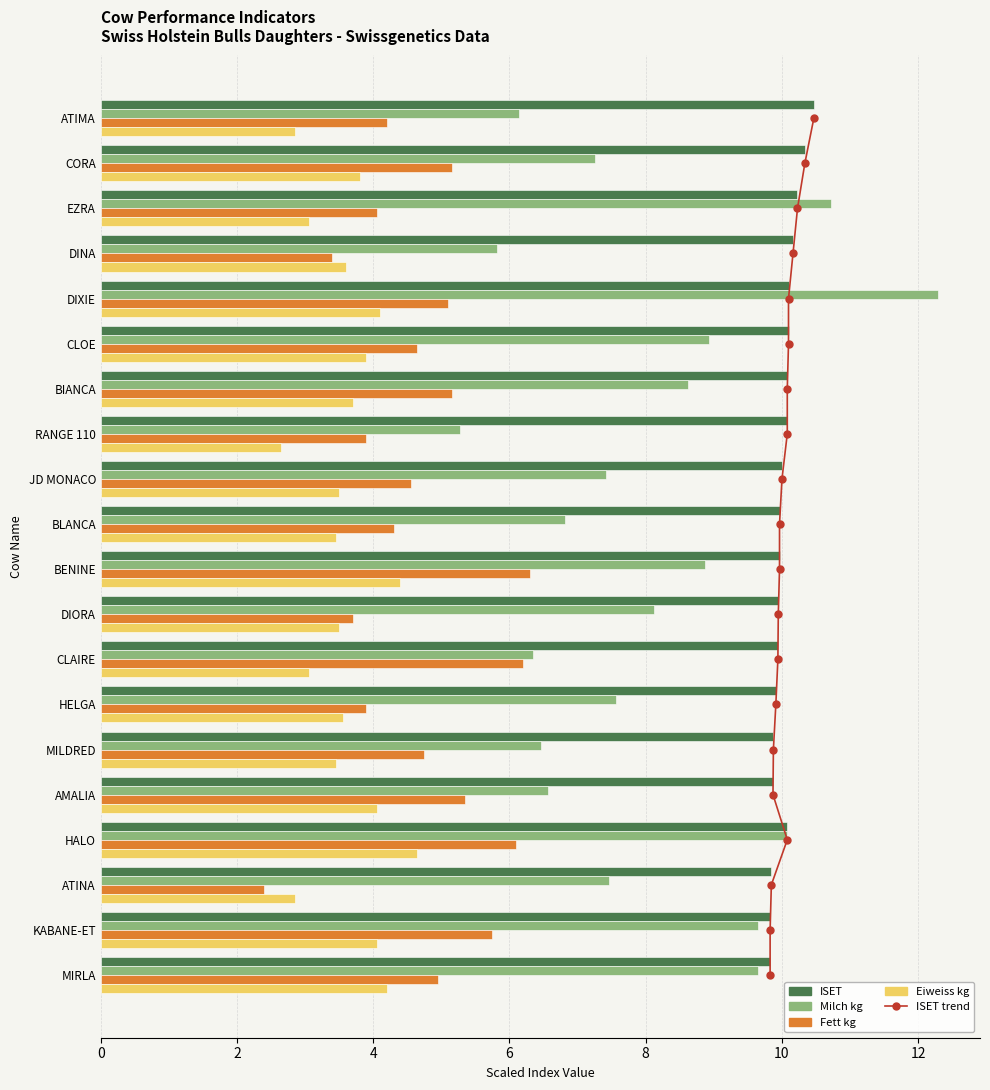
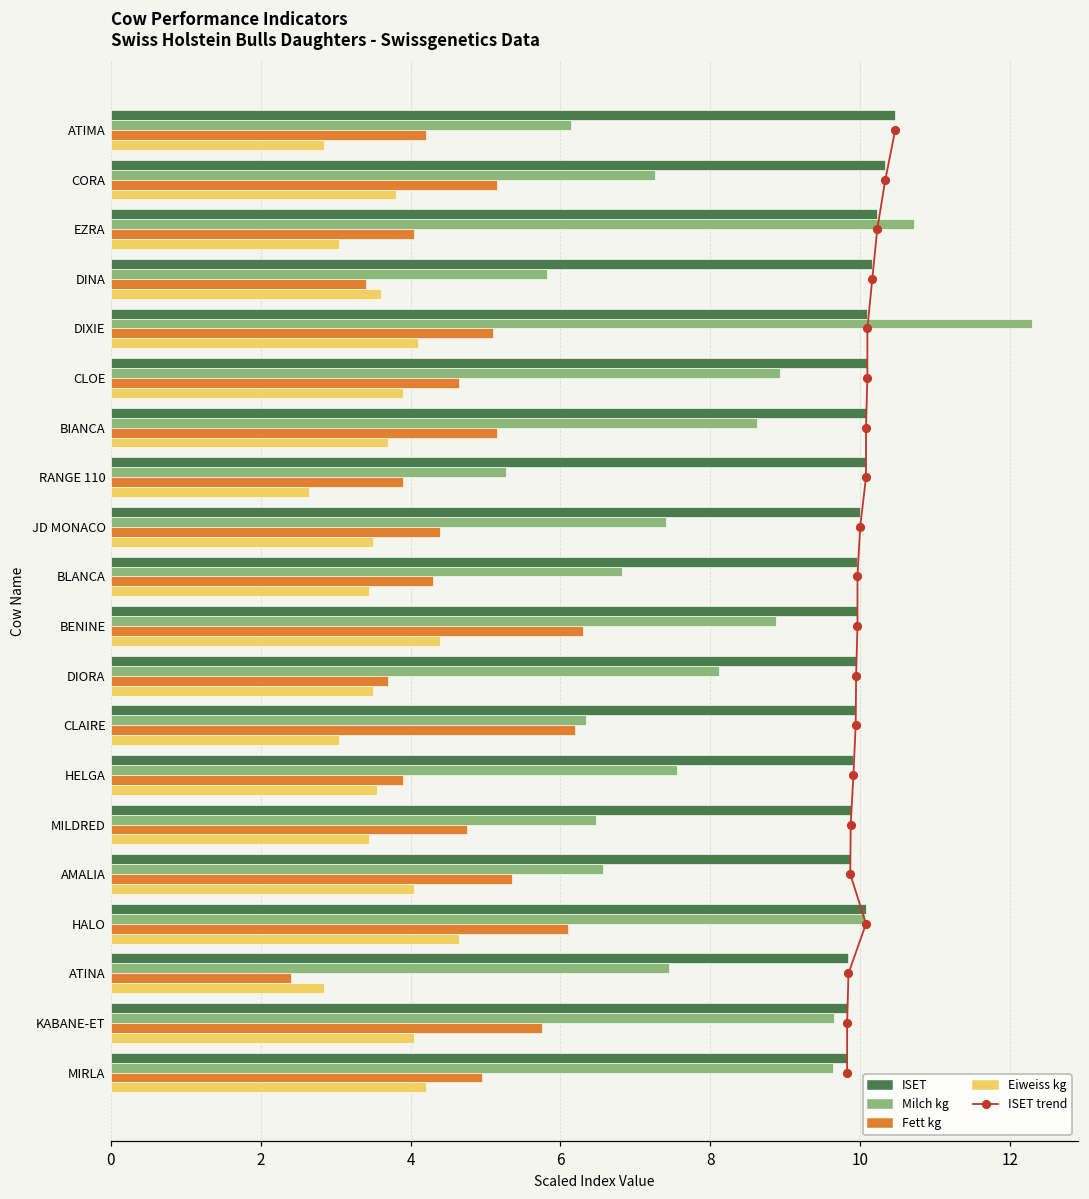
  {
    "ISET": {
      "ATIMA": 10.5,
      "CORA": 10.3,
      "EZRA": 10.2,
      "DINA": 10.2,
      "DIXIE": 10.1,
      "CLOE": 10.1,
      "BIANCA": 10.1,
      "RANGE 110": 10.1,
      "JD MONACO": 10.0,
      "BLANCA": 10.0,
      "BENINE": 10.0,
      "DIORA": 9.9,
      "CLAIRE": 9.9,
      "HELGA": 9.9,
      "MILDRED": 9.9,
      "AMALIA": 9.9,
      "HALO": 10.1,
      "ATINA": 9.8,
      "KABANE-ET": 9.8,
      "MIRLA": 9.8
    },
    "Milch kg": {
      "ATIMA": 6.1,
      "CORA": 7.3,
      "EZRA": 10.7,
      "DINA": 5.8,
      "DIXIE": 12.3,
      "CLOE": 8.9,
      "BIANCA": 8.6,
      "RANGE 110": 5.3,
      "JD MONACO": 7.4,
      "BLANCA": 6.8,
      "BENINE": 8.9,
      "DIORA": 8.1,
      "CLAIRE": 6.3,
      "HELGA": 7.6,
      "MILDRED": 6.5,
      "AMALIA": 6.6,
      "HALO": 10.1,
      "ATINA": 7.5,
      "KABANE-ET": 9.7,
      "MIRLA": 9.6
    },
    "Fett kg": {
      "ATIMA": 4.2,
      "CORA": 5.2,
      "EZRA": 4.1,
      "DINA": 3.4,
      "DIXIE": 5.1,
      "CLOE": 4.7,
      "BIANCA": 5.2,
      "RANGE 110": 3.9,
-     "JD MONACO": 4.6,
+     "JD MONACO": 4.4,
      "BLANCA": 4.3,
      "BENINE": 6.3,
      "DIORA": 3.7,
      "CLAIRE": 6.2,
      "HELGA": 3.9,
      "MILDRED": 4.8,
      "AMALIA": 5.4,
      "HALO": 6.1,
      "ATINA": 2.4,
      "KABANE-ET": 5.8,
      "MIRLA": 5.0
    },
    "Eiweiss kg": {
      "ATIMA": 2.9,
      "CORA": 3.8,
      "EZRA": 3.1,
      "DINA": 3.6,
      "DIXIE": 4.1,
      "CLOE": 3.9,
      "BIANCA": 3.7,
      "RANGE 110": 2.7,
      "JD MONACO": 3.5,
      "BLANCA": 3.5,
      "BENINE": 4.4,
      "DIORA": 3.5,
      "CLAIRE": 3.1,
      "HELGA": 3.6,
      "MILDRED": 3.5,
      "AMALIA": 4.1,
      "HALO": 4.7,
      "ATINA": 2.9,
      "KABANE-ET": 4.1,
      "MIRLA": 4.2
    }
  }
